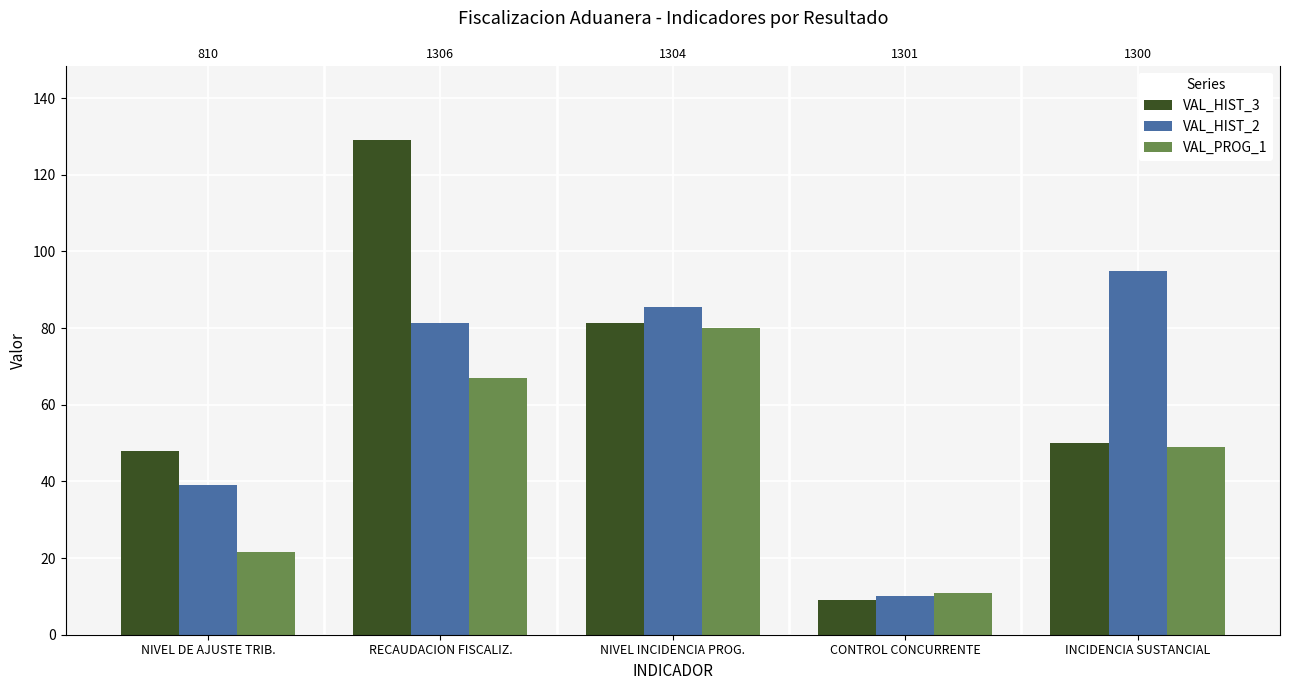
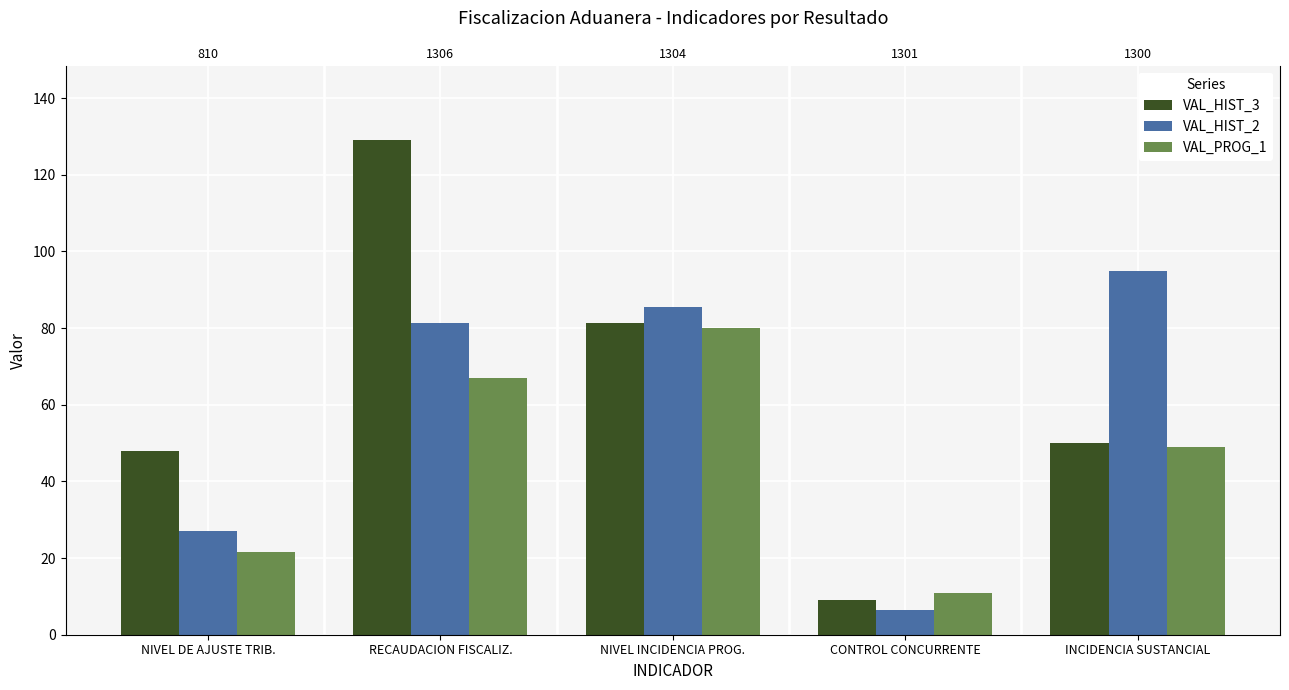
  {
    "VAL_HIST_2": {
-     "NIVEL DE AJUSTE TRIB.": 39,
+     "NIVEL DE AJUSTE TRIB.": 27,
      "RECAUDACION FISCALIZ.": 81,
      "NIVEL INCIDENCIA PROG.": 85,
-     "CONTROL CONCURRENTE": 10,
+     "CONTROL CONCURRENTE": 6,
      "INCIDENCIA SUSTANCIAL": 95
    }
  }
